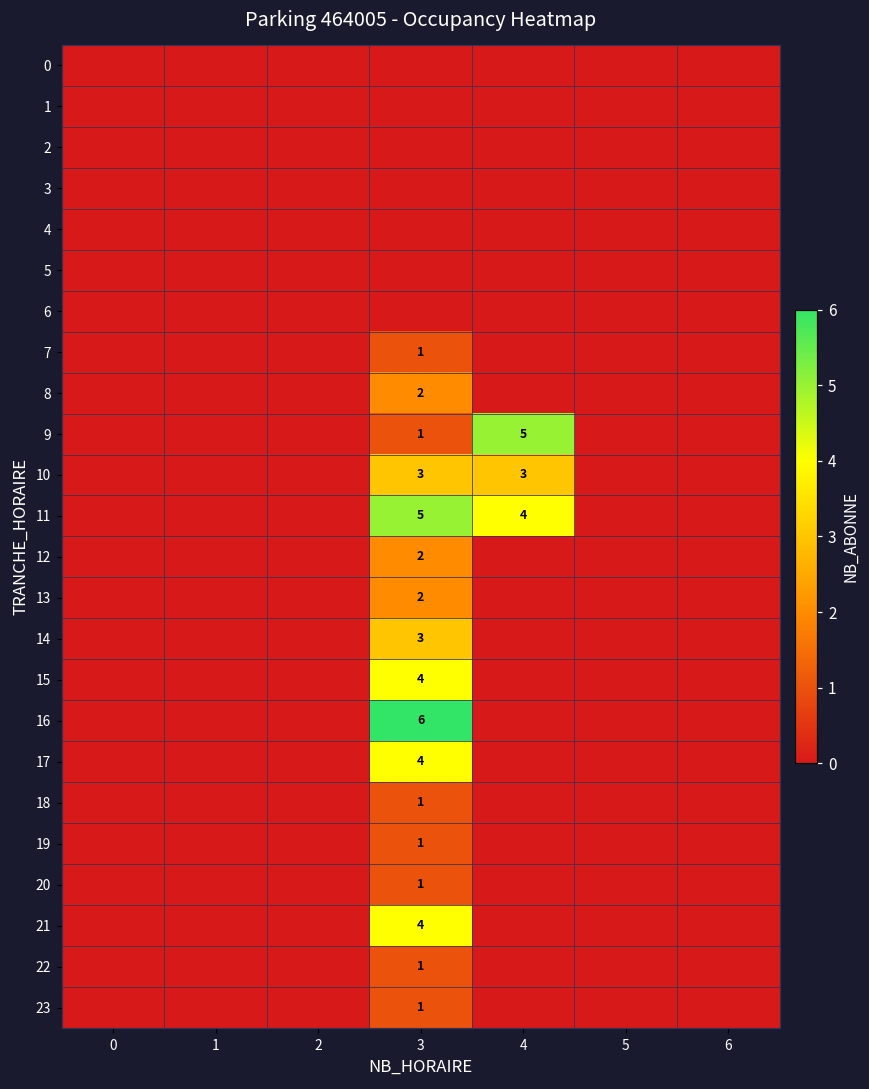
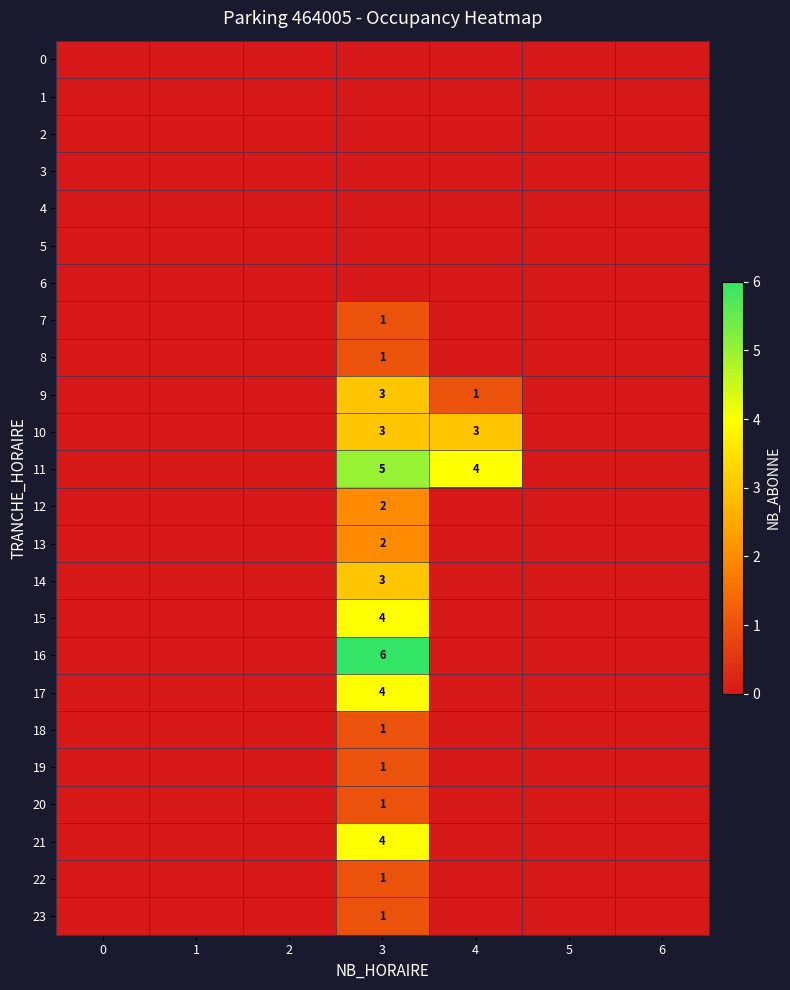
  {
    "7": {
      "3": 1
    },
    "8": {
-     "3": 2
+     "3": 1
    },
    "9": {
-     "3": 1,
-     "4": 5
+     "3": 3,
+     "4": 1
    },
    "10": {
      "3": 3,
      "4": 3
    },
    "11": {
      "3": 5,
      "4": 4
    },
    "12": {
      "3": 2
    },
    "13": {
      "3": 2
    },
    "14": {
      "3": 3
    },
    "15": {
      "3": 4
    },
    "16": {
      "3": 6
    },
    "17": {
      "3": 4
    },
    "18": {
      "3": 1
    },
    "19": {
      "3": 1
    },
    "20": {
      "3": 1
    },
    "21": {
      "3": 4
    },
    "22": {
      "3": 1
    },
    "23": {
      "3": 1
    }
  }
